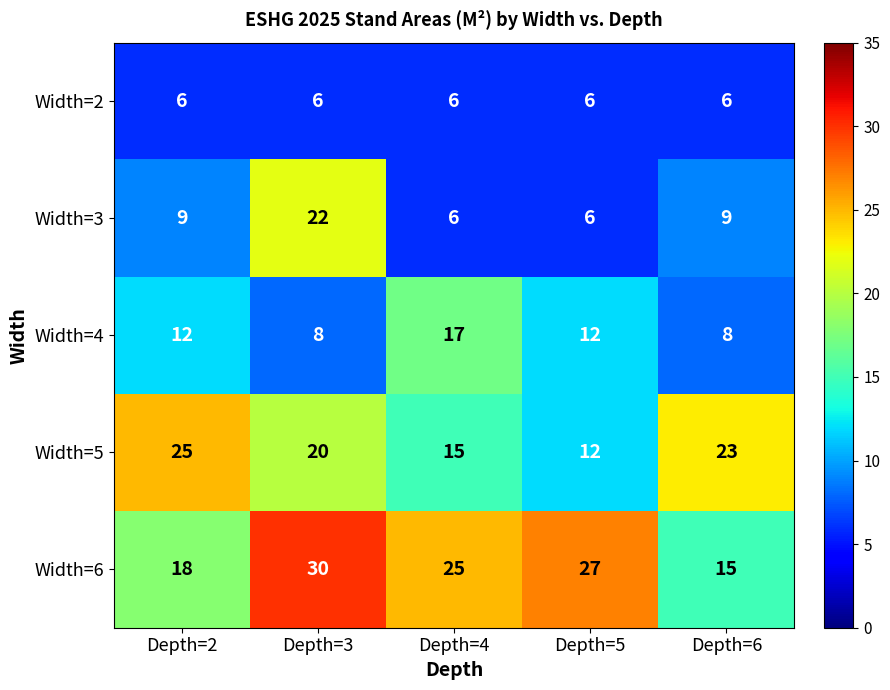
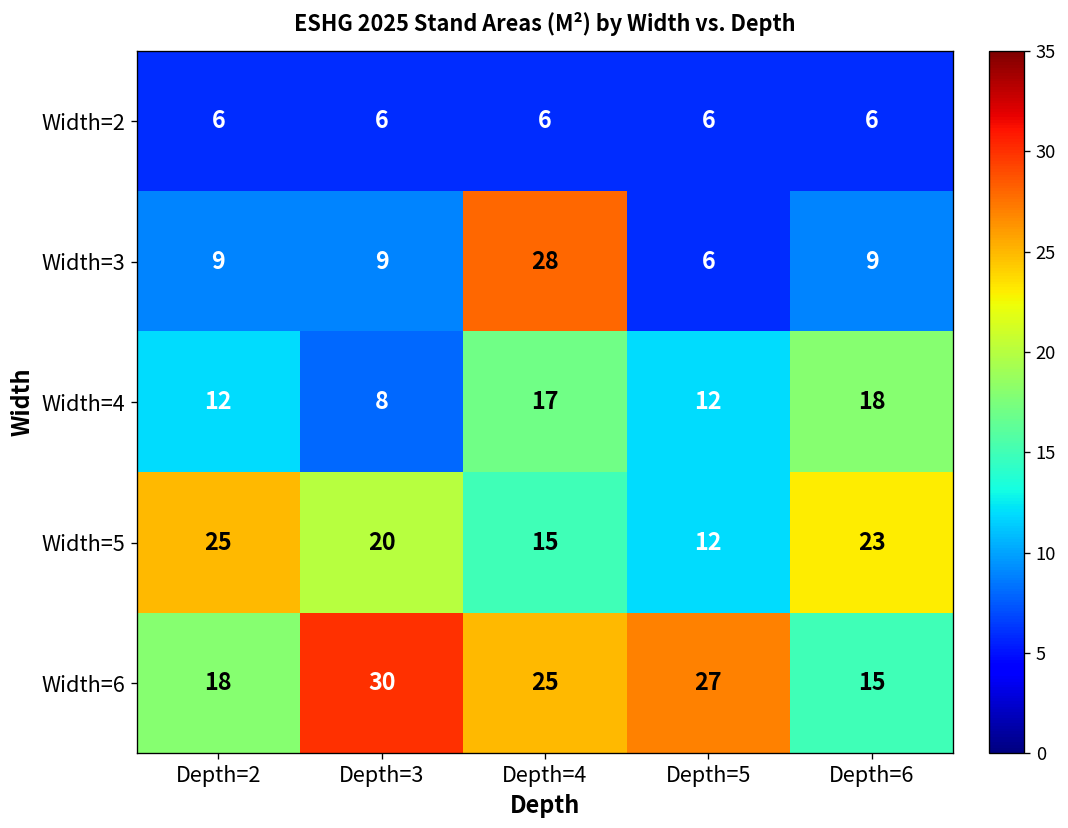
  {
    "Width=2": {
      "Depth=2": 6,
      "Depth=3": 6,
      "Depth=4": 6,
      "Depth=5": 6,
      "Depth=6": 6
    },
    "Width=3": {
      "Depth=2": 9,
-     "Depth=3": 22,
-     "Depth=4": 6,
+     "Depth=3": 9,
+     "Depth=4": 28,
      "Depth=5": 6,
      "Depth=6": 9
    },
    "Width=4": {
      "Depth=2": 12,
      "Depth=3": 8,
      "Depth=4": 17,
      "Depth=5": 12,
-     "Depth=6": 8
+     "Depth=6": 18
    },
    "Width=5": {
      "Depth=2": 25,
      "Depth=3": 20,
      "Depth=4": 15,
      "Depth=5": 12,
      "Depth=6": 23
    },
    "Width=6": {
      "Depth=2": 18,
      "Depth=3": 30,
      "Depth=4": 25,
      "Depth=5": 27,
      "Depth=6": 15
    }
  }
